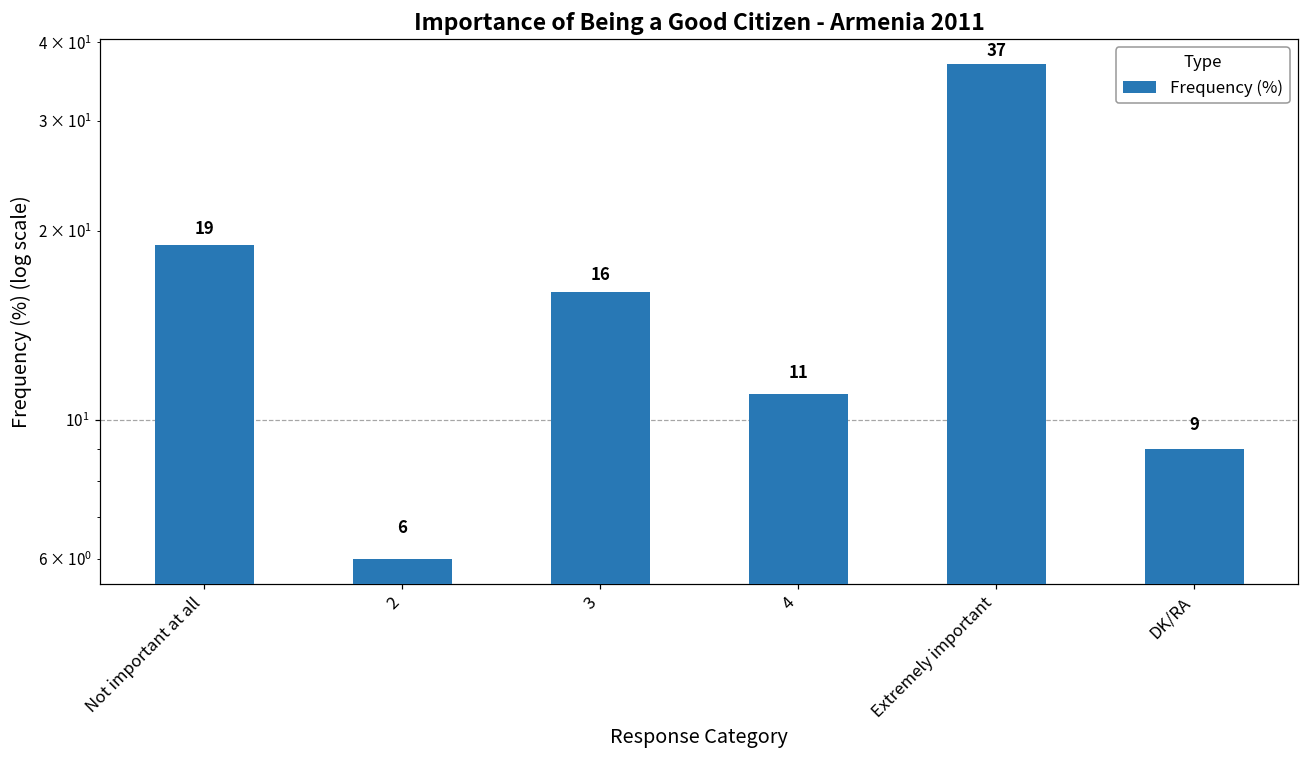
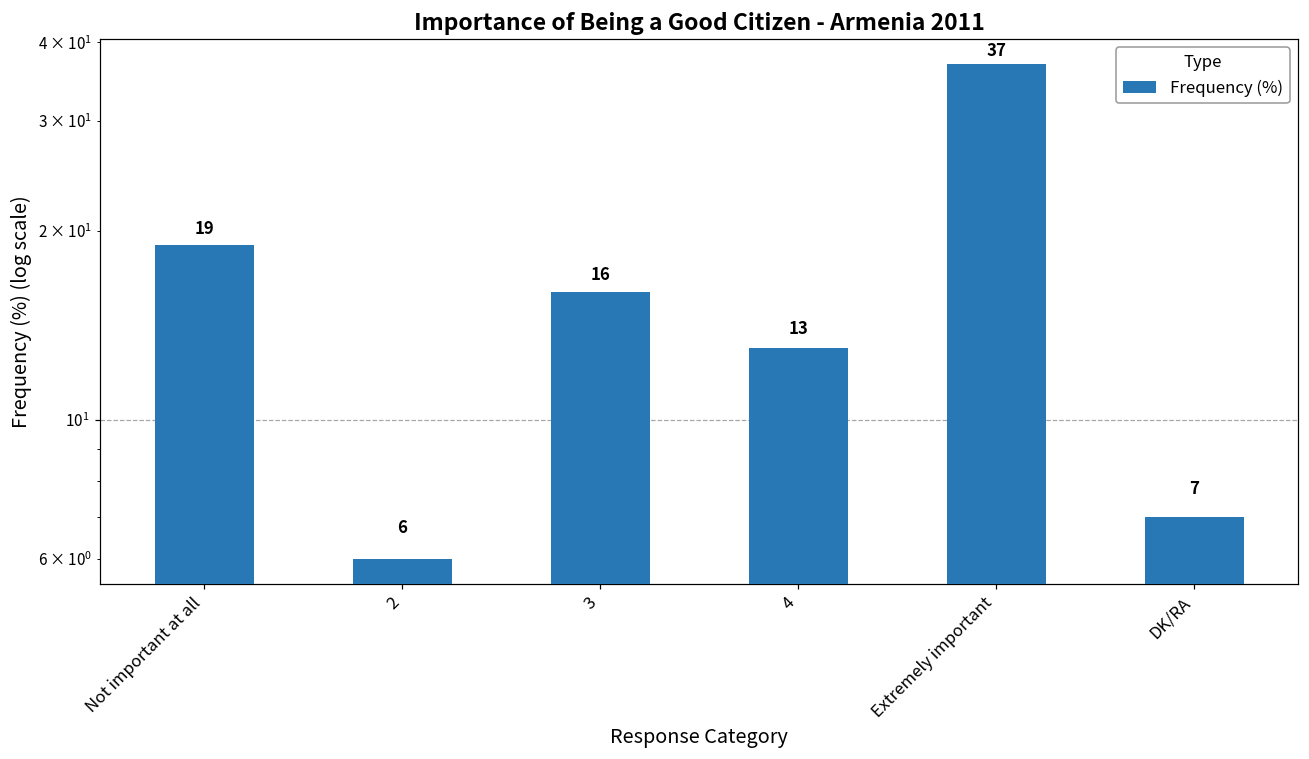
  {
    "Not important at all": 19,
    "2": 6,
    "3": 16,
-   "4": 11,
+   "4": 13,
    "Extremely important": 37,
-   "DK/RA": 9
+   "DK/RA": 7
  }
